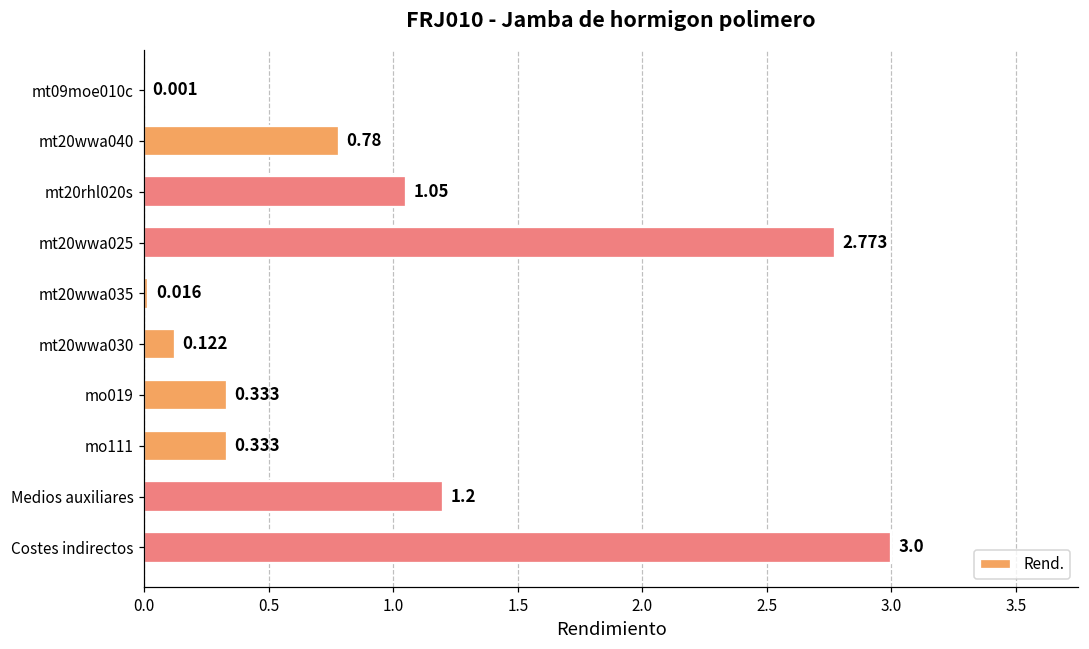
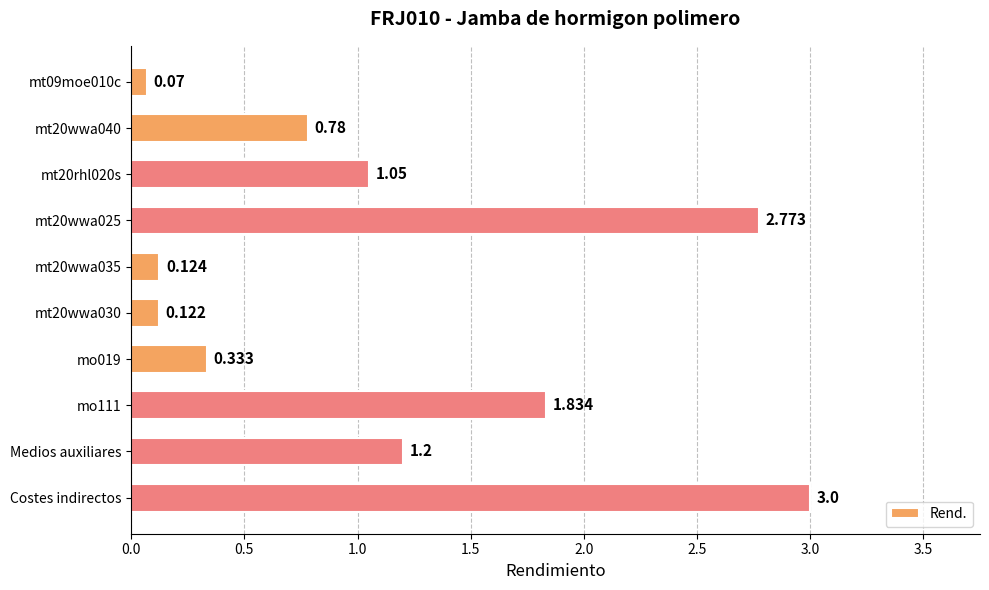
  {
-   "mt09moe010c": 0.001,
+   "mt09moe010c": 0.07,
    "mt20wwa040": 0.78,
    "mt20rhl020s": 1.05,
    "mt20wwa025": 2.773,
-   "mt20wwa035": 0.016,
+   "mt20wwa035": 0.124,
    "mt20wwa030": 0.122,
    "mo019": 0.333,
-   "mo111": 0.333,
+   "mo111": 1.834,
    "Medios auxiliares": 1.2,
    "Costes indirectos": 3.0
  }
